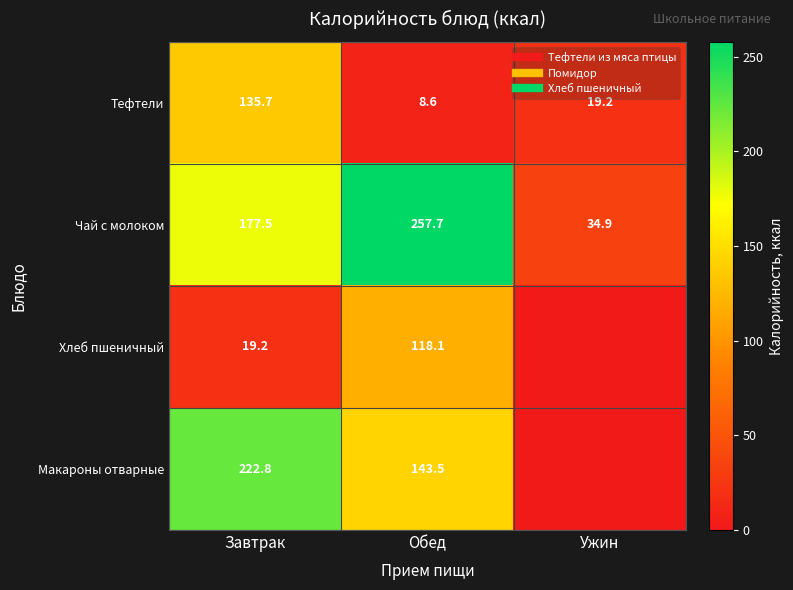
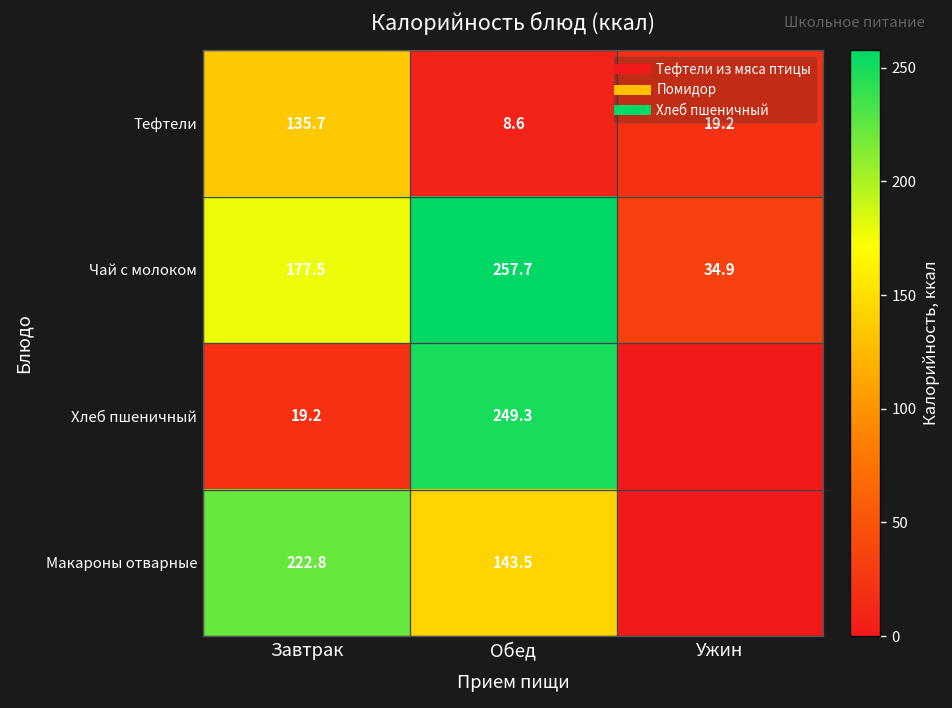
  {
    "Тефтели": {
      "Завтрак": 135.7,
      "Обед": 8.6
    },
    "Чай с молоком": {
      "Завтрак": 177.5,
      "Обед": 257.7,
      "Ужин": 34.9
    },
    "Хлеб пшеничный": {
      "Завтрак": 19.2,
-     "Обед": 118.1
+     "Обед": 249.3
    },
    "Макароны отварные": {
      "Завтрак": 222.8,
      "Обед": 143.5
    }
  }
